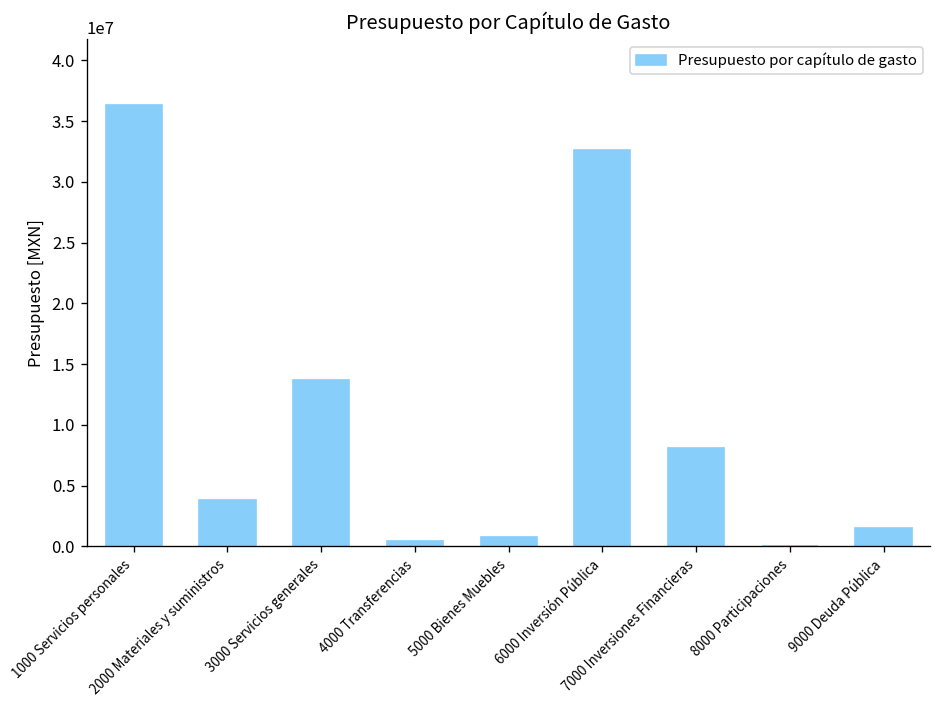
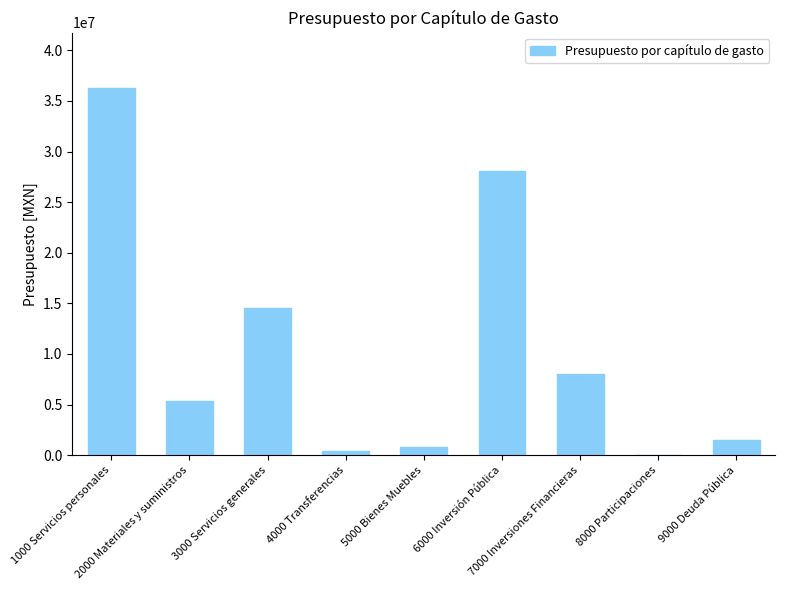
  {
    "1000 Servicios personales": 36300000,
-   "2000 Materiales y suministros": 3800000,
-   "3000 Servicios generales": 13700000,
+   "2000 Materiales y suministros": 5400000,
+   "3000 Servicios generales": 14500000,
    "4000 Transferencias": 400000,
    "5000 Bienes Muebles": 800000,
-   "6000 Inversión Pública": 32600000,
+   "6000 Inversión Pública": 28000000,
    "7000 Inversiones Financieras": 8100000,
    "8000 Participaciones": 0,
    "9000 Deuda Pública": 1500000
  }
